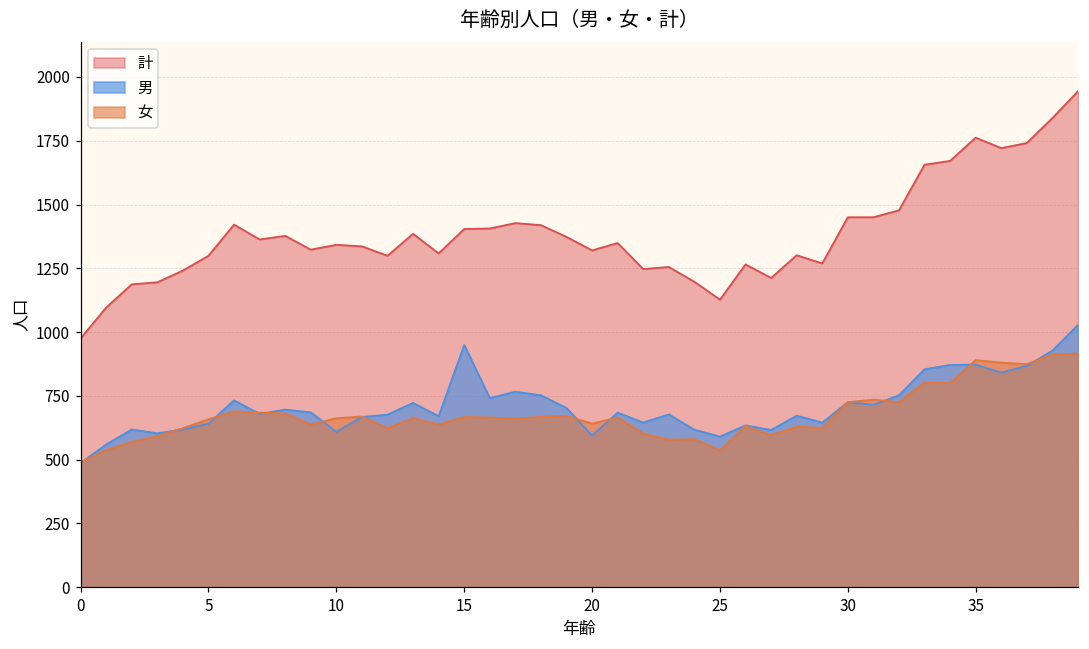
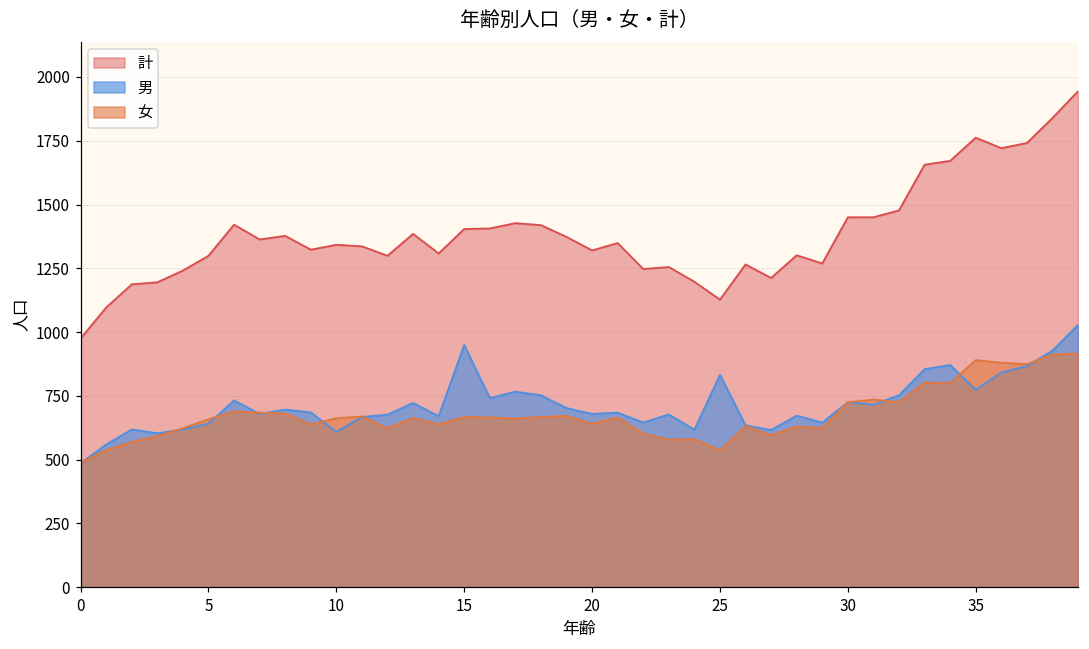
  {
    "男": {
      "5": 640,
      "10": 610,
      "15": 950,
-     "20": 590,
-     "25": 590,
-     "35": 870
+     "20": 680,
+     "25": 830,
+     "35": 770
    }
  }
